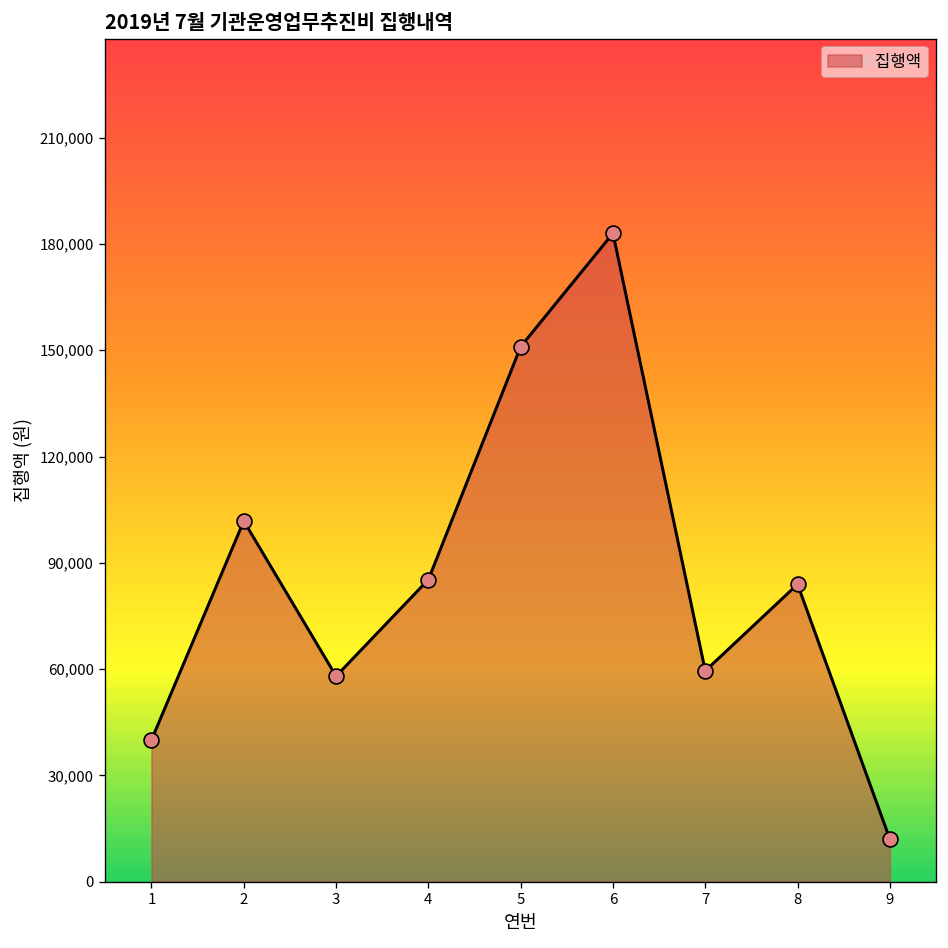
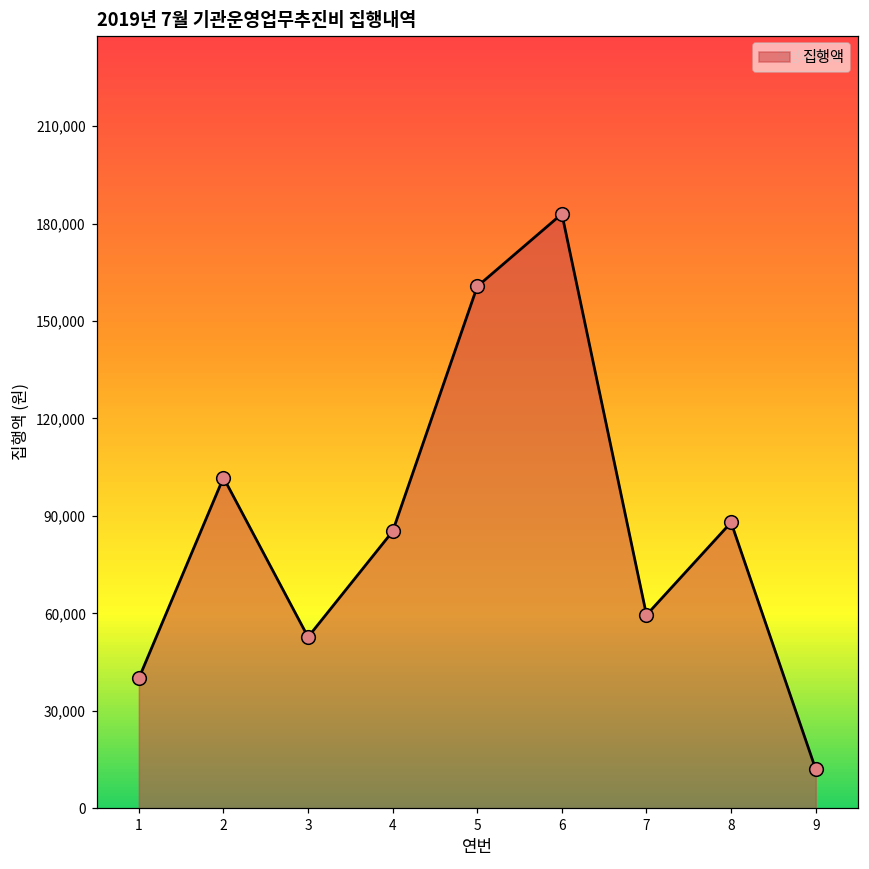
  {
    "1": "40,000",
    "2": "102,000",
-   "3": "58,000",
+   "3": "53,000",
    "4": "85,000",
-   "5": "151,000",
+   "5": "161,000",
    "6": "183,000",
    "7": "59,000",
-   "8": "84,000",
+   "8": "88,000",
    "9": "12,000"
  }
